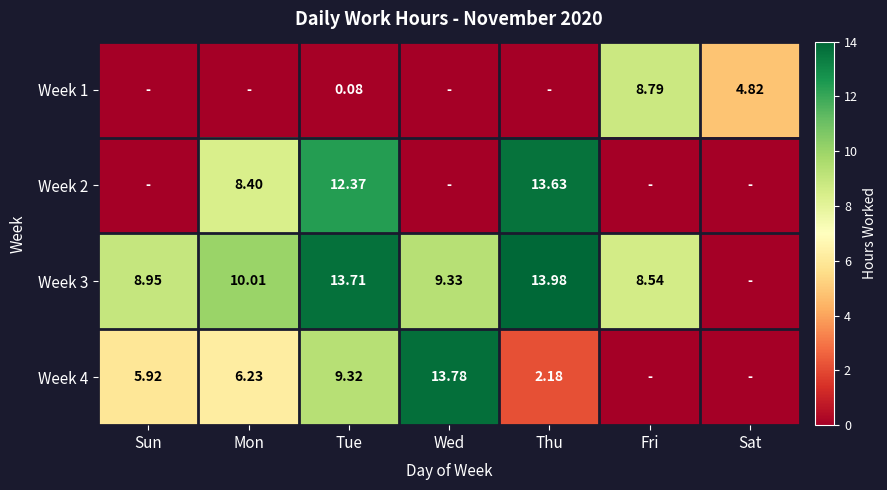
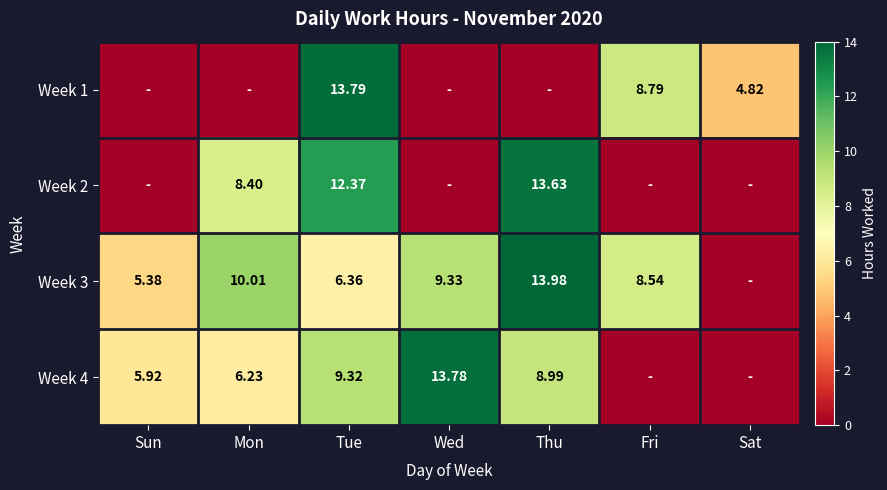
  {
    "Week 1": {
-     "Tue": 0.08,
+     "Tue": 13.79,
      "Fri": 8.79,
      "Sat": 4.82
    },
    "Week 2": {
      "Mon": 8.40,
      "Tue": 12.37,
      "Thu": 13.63
    },
    "Week 3": {
-     "Sun": 8.95,
+     "Sun": 5.38,
      "Mon": 10.01,
-     "Tue": 13.71,
+     "Tue": 6.36,
      "Wed": 9.33,
      "Thu": 13.98,
      "Fri": 8.54
    },
    "Week 4": {
      "Sun": 5.92,
      "Mon": 6.23,
      "Tue": 9.32,
      "Wed": 13.78,
-     "Thu": 2.18
+     "Thu": 8.99
    }
  }
